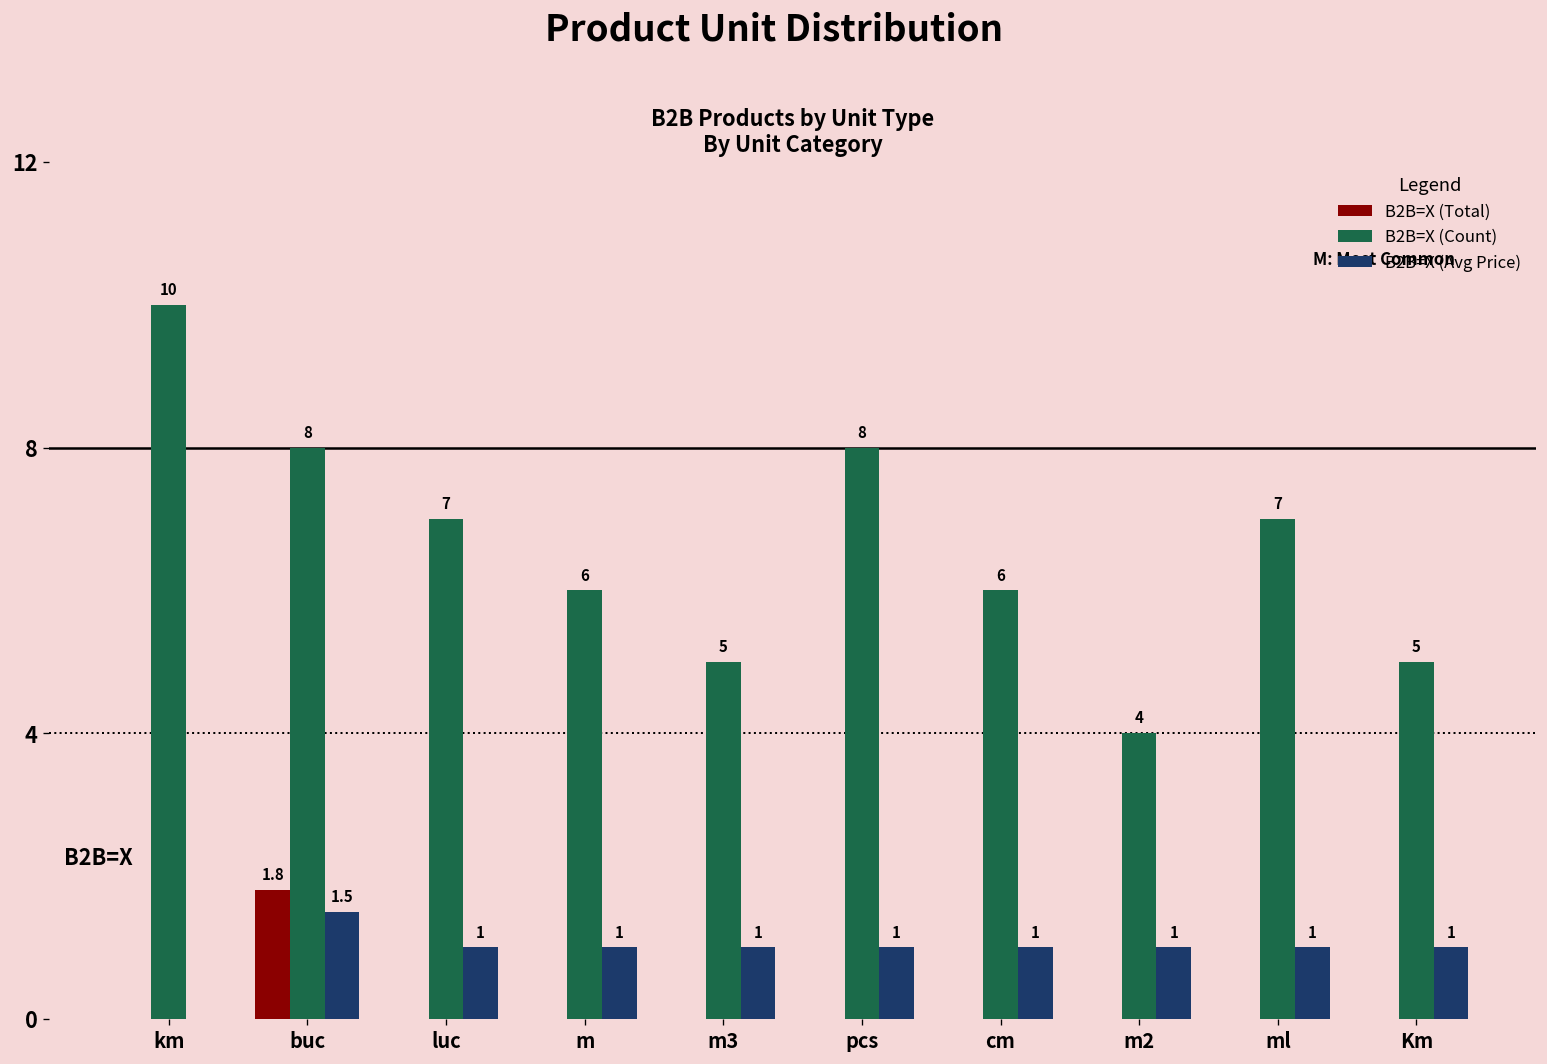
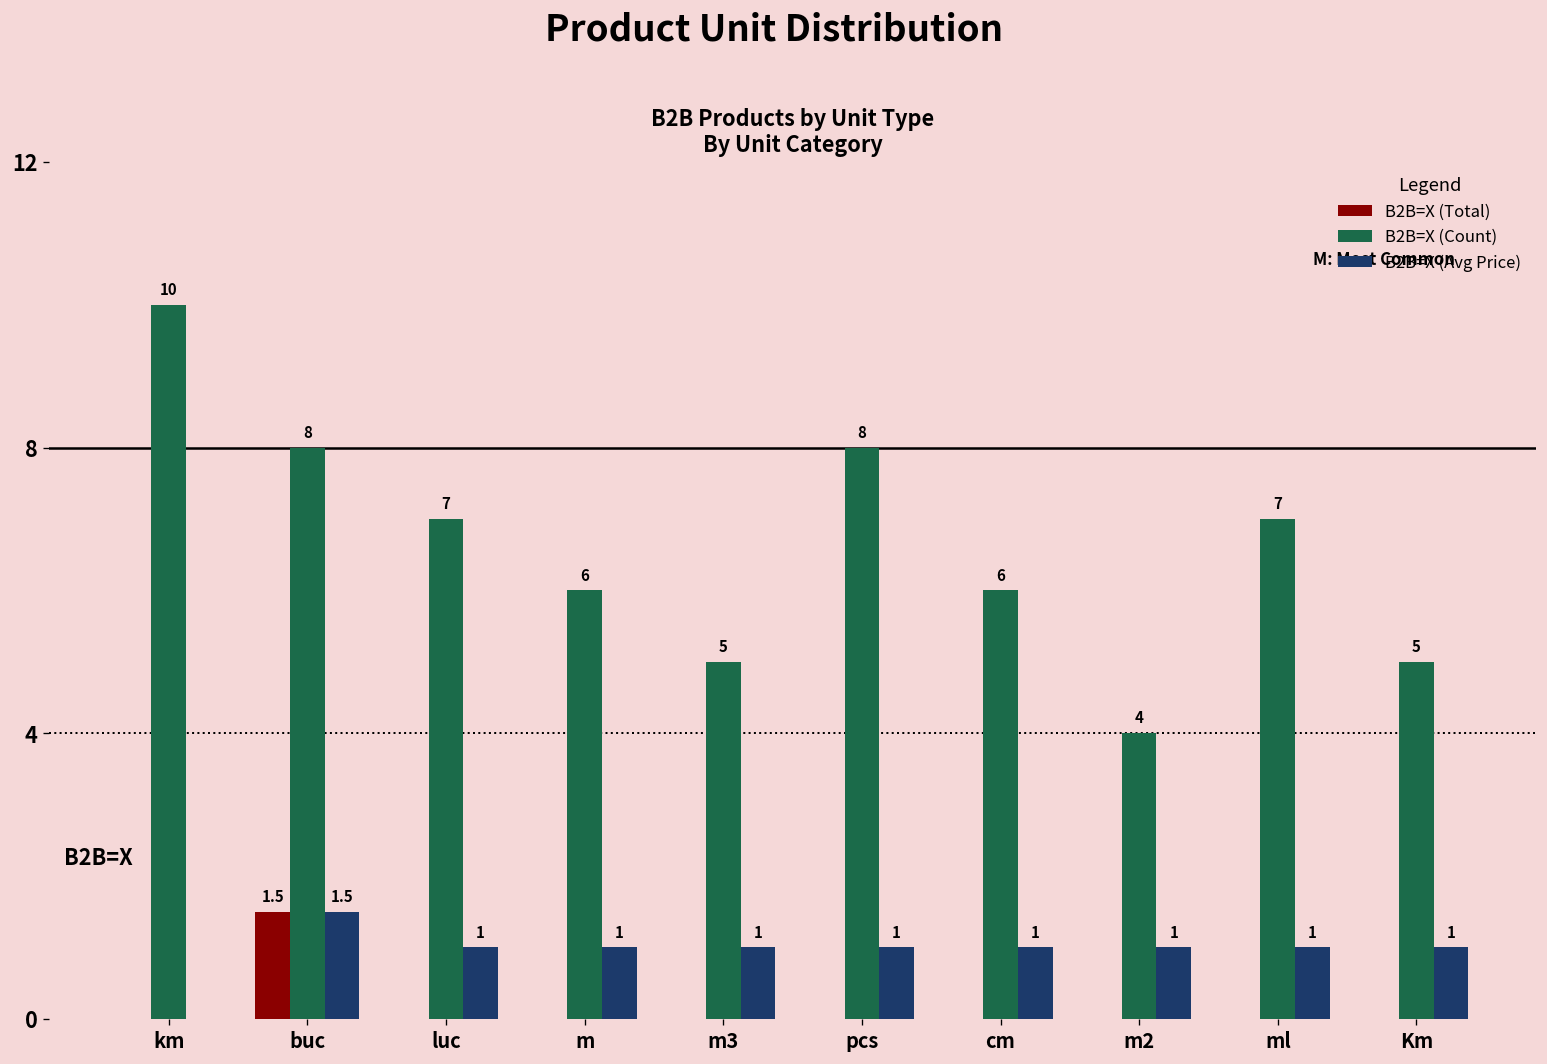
  {
    "B2B=X (Total)": {
-     "buc": 1.8
+     "buc": 1.5
    }
  }
